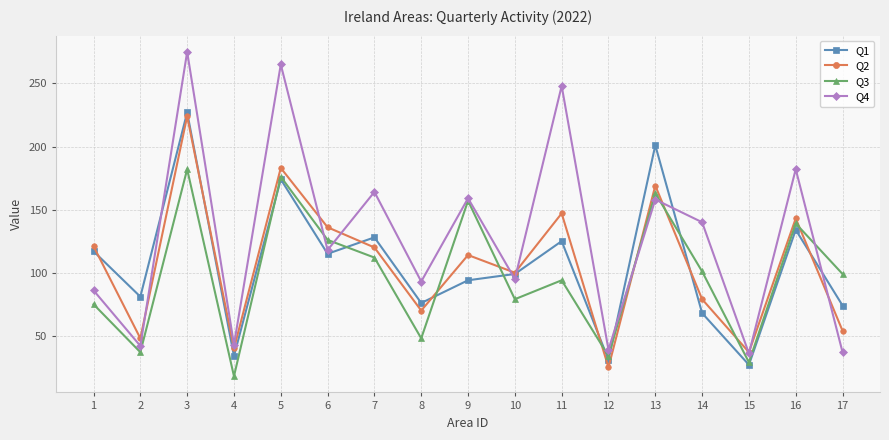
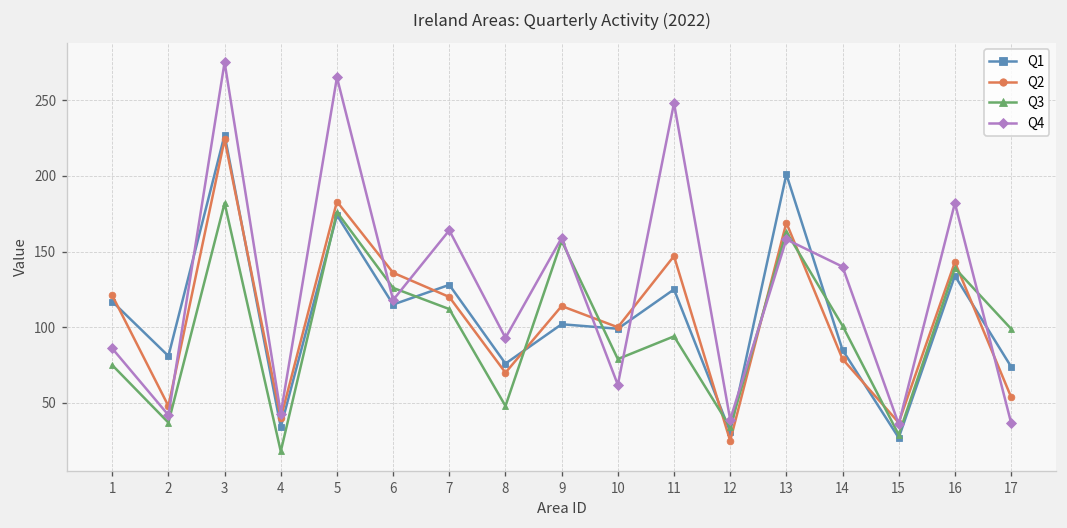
  {
    "Q1": {
      "1": 117,
      "2": 81,
      "3": 227,
      "4": 34,
      "6": 115,
      "7": 128,
      "8": 76,
-     "9": 94,
+     "9": 102,
      "11": 125,
      "12": 31,
      "13": 201,
-     "14": 68,
+     "14": 85,
      "16": 134,
      "17": 74
    },
    "Q2": {
      "1": 121,
      "2": 48,
      "3": 224,
      "4": 40,
      "5": 183,
      "6": 136,
      "7": 120,
      "8": 70,
      "9": 114,
      "11": 147,
      "12": 25,
      "13": 169,
      "14": 79,
      "16": 143,
      "17": 54
    },
    "Q3": {
      "1": 75,
      "2": 37,
      "3": 182,
      "4": 18,
      "6": 126,
      "7": 112,
      "8": 48,
      "10": 79,
      "11": 94,
      "12": 34,
      "13": 163,
      "14": 101,
      "16": 139,
      "17": 99
    },
    "Q4": {
      "1": 86,
      "2": 42,
      "3": 275,
      "4": 43,
      "5": 265,
      "6": 118,
      "7": 164,
      "8": 93,
-     "10": 95,
+     "10": 62,
      "11": 248,
      "12": 39,
      "13": 158,
      "14": 140,
      "16": 182,
      "17": 37
    }
  }
